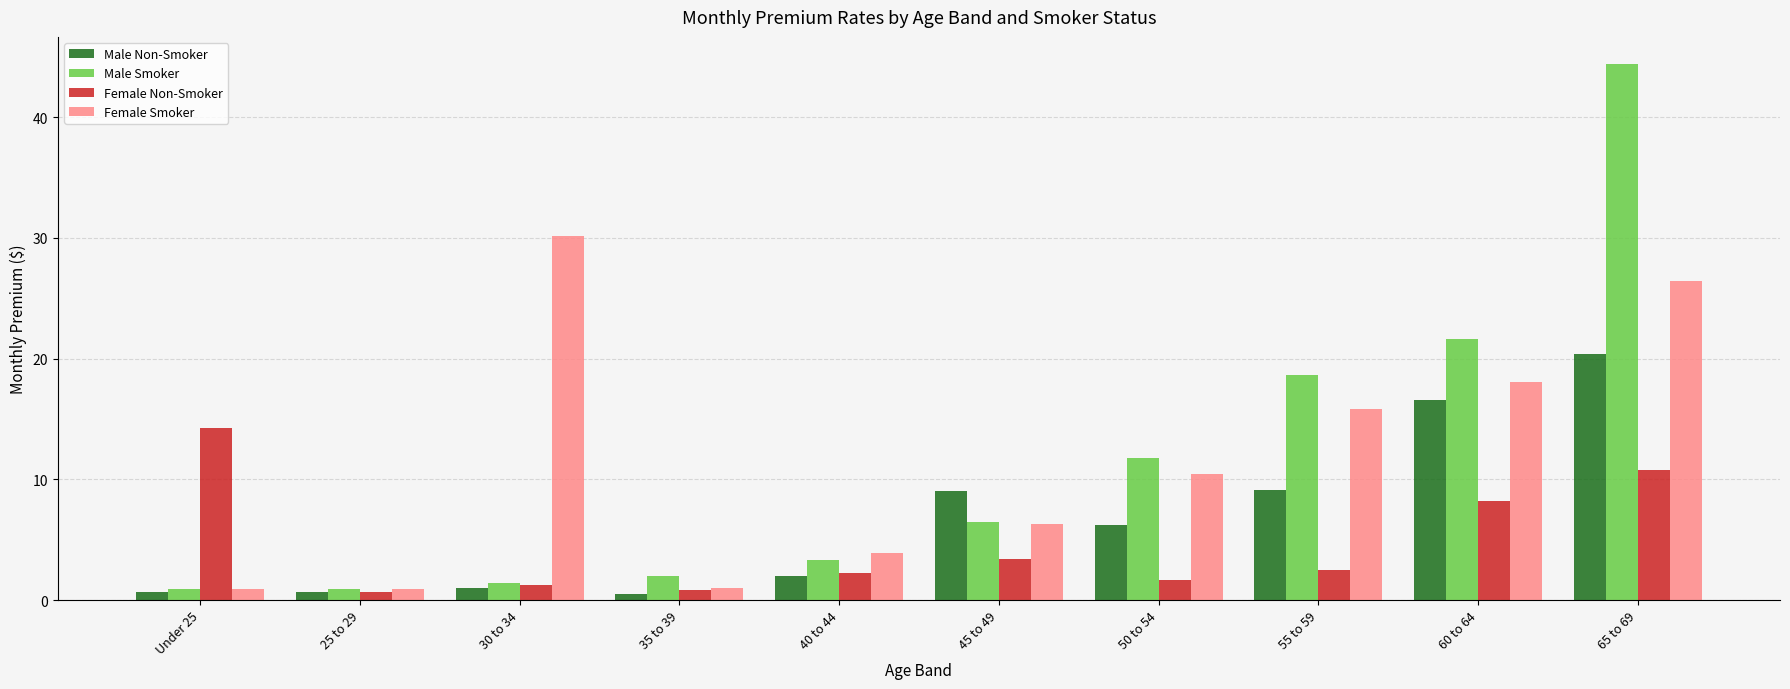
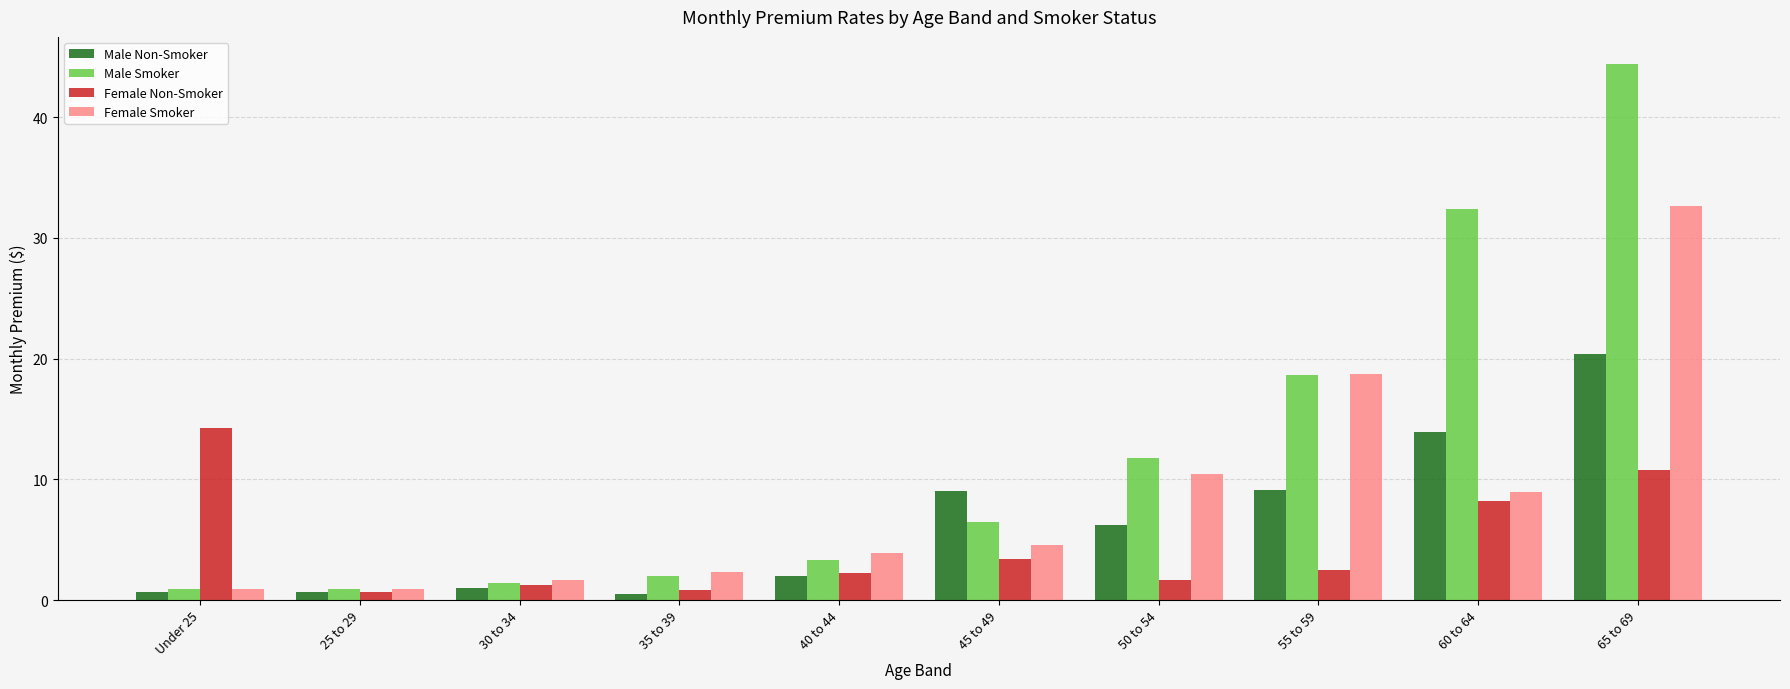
  {
    "Male Non-Smoker": {
      "Under 25": 0.7,
      "25 to 29": 0.7,
      "30 to 34": 1.0,
      "35 to 39": 0.5,
      "40 to 44": 2.0,
      "45 to 49": 9.1,
      "50 to 54": 6.2,
      "55 to 59": 9.1,
-     "60 to 64": 16.6,
+     "60 to 64": 13.9,
      "65 to 69": 20.4
    },
    "Male Smoker": {
      "Under 25": 0.9,
      "25 to 29": 0.9,
      "30 to 34": 1.4,
      "35 to 39": 2.0,
      "40 to 44": 3.4,
      "45 to 49": 6.4,
      "50 to 54": 11.8,
      "55 to 59": 18.6,
-     "60 to 64": 21.7,
+     "60 to 64": 32.4,
      "65 to 69": 44.4
    },
    "Female Non-Smoker": {
      "Under 25": 14.3,
      "25 to 29": 0.7,
      "30 to 34": 1.2,
      "35 to 39": 0.9,
      "40 to 44": 2.2,
      "45 to 49": 3.4,
      "50 to 54": 1.6,
      "55 to 59": 2.5,
      "60 to 64": 8.2,
      "65 to 69": 10.8
    },
    "Female Smoker": {
      "Under 25": 0.9,
      "25 to 29": 0.9,
-     "30 to 34": 30.2,
-     "35 to 39": 1.0,
+     "30 to 34": 1.7,
+     "35 to 39": 2.4,
      "40 to 44": 3.9,
-     "45 to 49": 6.3,
+     "45 to 49": 4.6,
      "50 to 54": 10.4,
-     "55 to 59": 15.8,
-     "60 to 64": 18.1,
-     "65 to 69": 26.4
+     "55 to 59": 18.7,
+     "60 to 64": 9.0,
+     "65 to 69": 32.6
    }
  }
